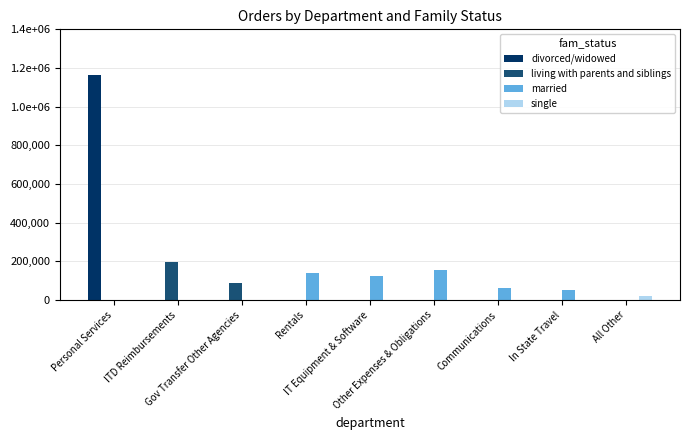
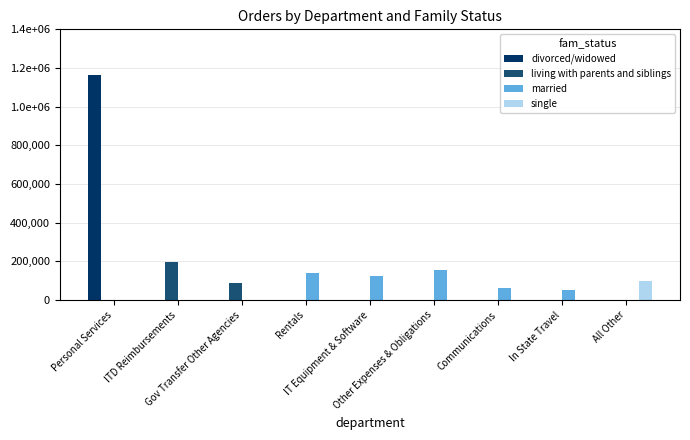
  {
    "married": {
      "Personal Services": "0",
      "ITD Reimbursements": "0",
      "Gov Transfer Other Agencies": "0",
      "Rentals": "140,000",
      "IT Equipment & Software": "120,000",
      "Other Expenses & Obligations": "160,000",
      "Communications": "60,000",
      "In State Travel": "50,000",
      "All Other": "0"
    },
    "single": {
      "Personal Services": "0",
      "ITD Reimbursements": "0",
      "Gov Transfer Other Agencies": "0",
      "Rentals": "0",
      "IT Equipment & Software": "0",
      "Other Expenses & Obligations": "0",
      "Communications": "0",
      "In State Travel": "0",
-     "All Other": "20,000"
+     "All Other": "100,000"
    }
  }
